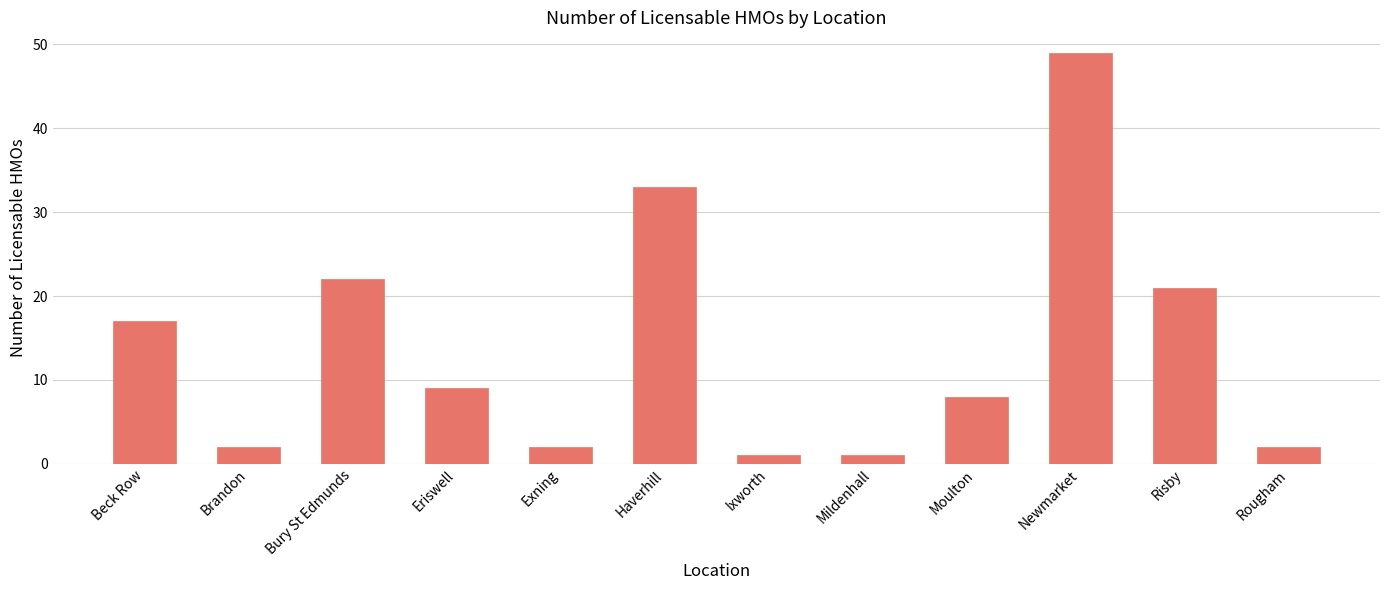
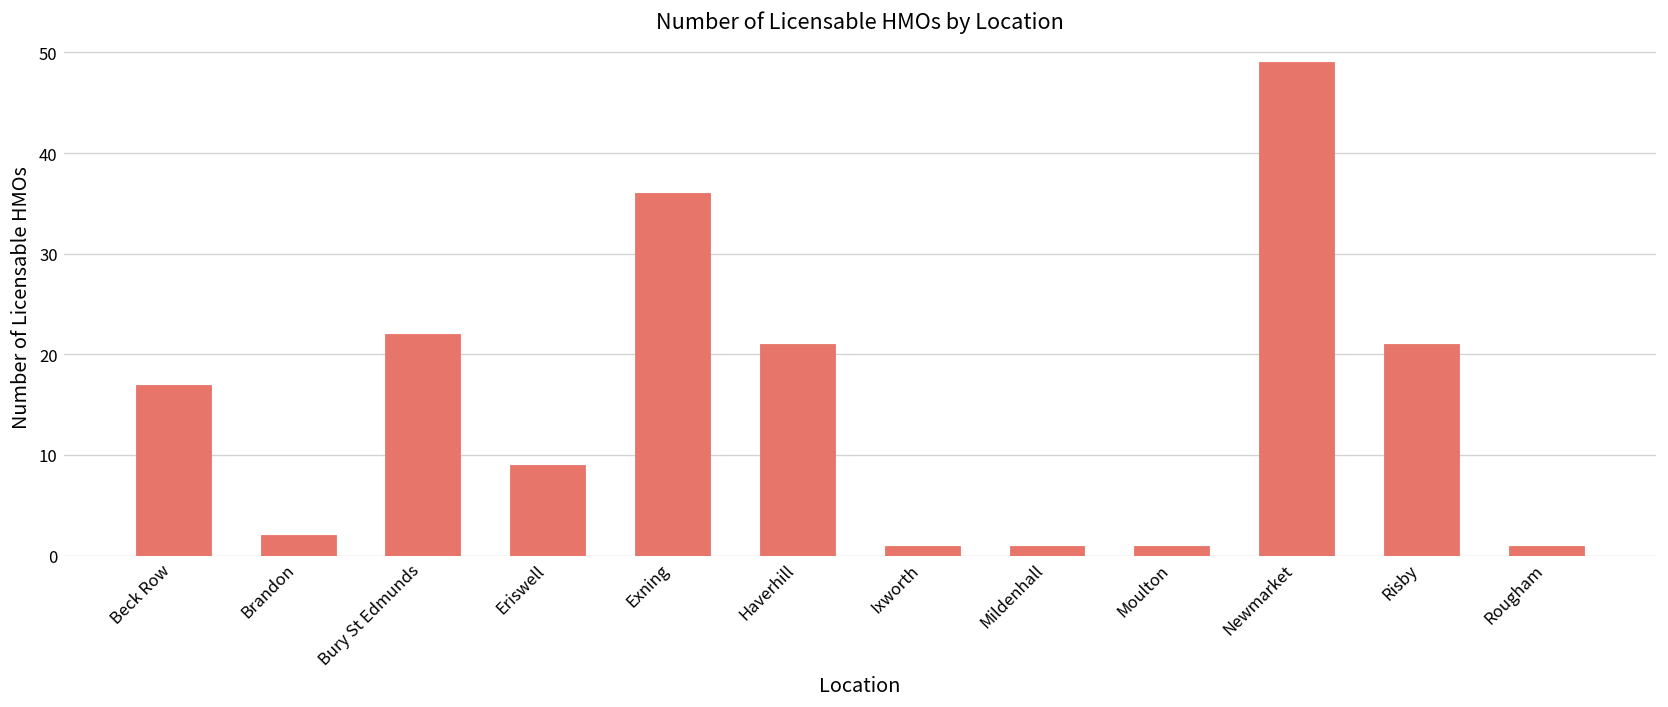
  {
    "Beck Row": 17,
    "Brandon": 2,
    "Bury St Edmunds": 22,
    "Eriswell": 9,
-   "Exning": 2,
-   "Haverhill": 33,
+   "Exning": 36,
+   "Haverhill": 21,
    "Ixworth": 1,
    "Mildenhall": 1,
-   "Moulton": 8,
+   "Moulton": 1,
    "Newmarket": 49,
    "Risby": 21,
-   "Rougham": 2
+   "Rougham": 1
  }
